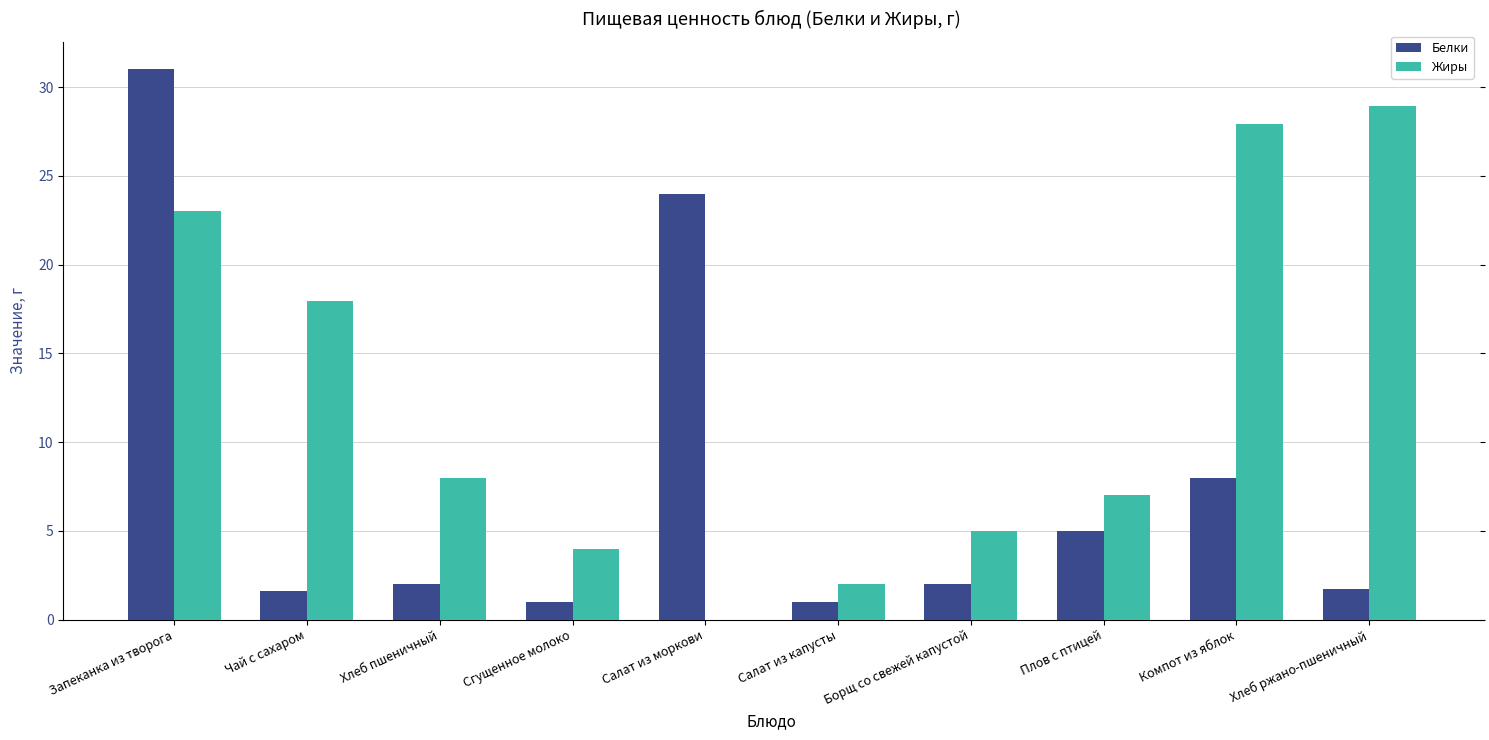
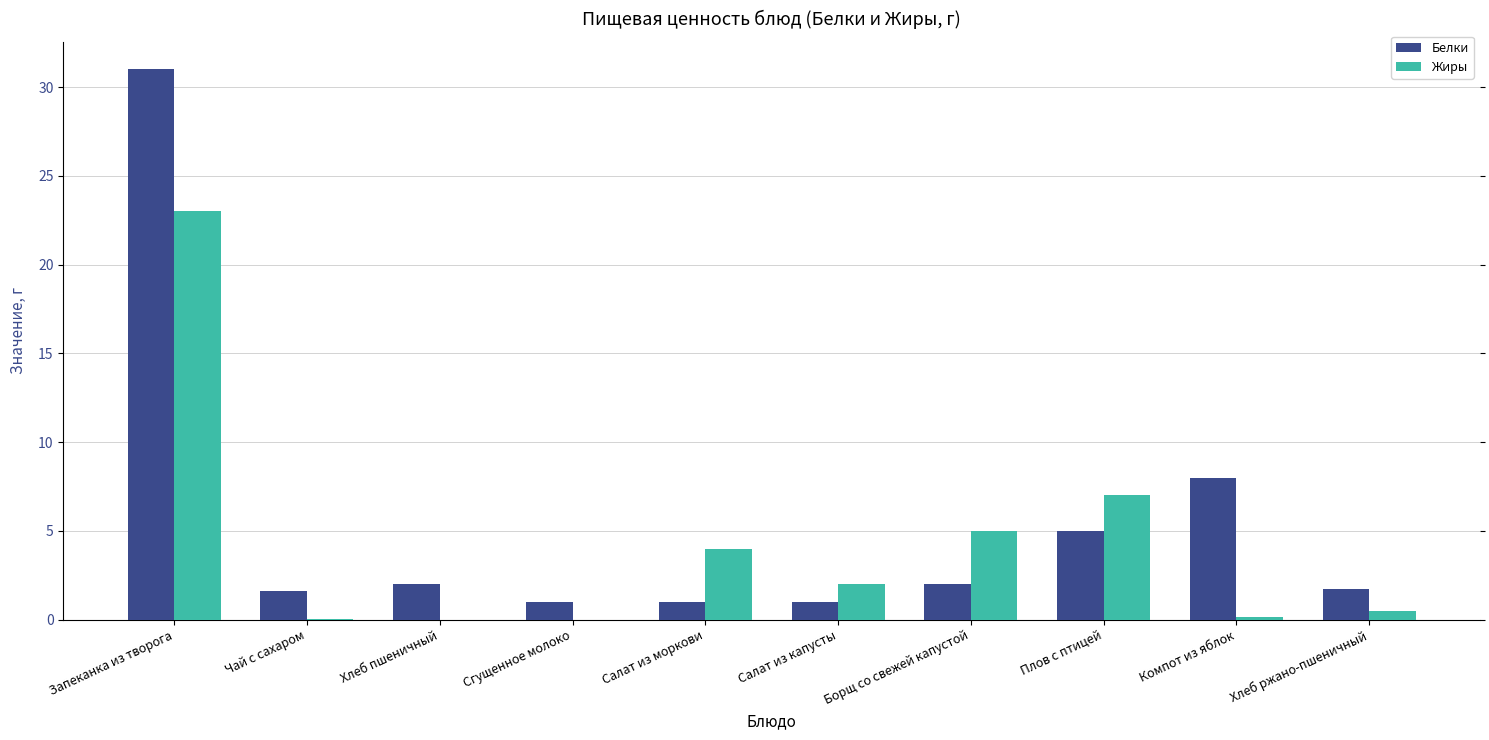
  {
    "Белки": {
      "Запеканка из творога": 31,
      "Чай с сахаром": 1.6,
      "Хлеб пшеничный": 2,
      "Сгущенное молоко": 1,
-     "Салат из моркови": 24,
+     "Салат из моркови": 1,
      "Салат из капусты": 1,
      "Борщ со свежей капустой": 2,
      "Плов с птицей": 5,
      "Компот из яблок": 8,
      "Хлеб ржано-пшеничный": 1.7
    },
    "Жиры": {
      "Запеканка из творога": 23.0,
-     "Чай с сахаром": 18.0,
-     "Хлеб пшеничный": 8,
-     "Сгущенное молоко": 4,
-     "Салат из моркови": 0,
+     "Чай с сахаром": 0.1,
+     "Хлеб пшеничный": 0,
+     "Сгущенное молоко": 0,
+     "Салат из моркови": 4,
      "Салат из капусты": 2.0,
      "Борщ со свежей капустой": 5.0,
      "Плов с птицей": 7.0,
-     "Компот из яблок": 27.9,
-     "Хлеб ржано-пшеничный": 28.9
+     "Компот из яблок": 0.2,
+     "Хлеб ржано-пшеничный": 0.5
    }
  }
